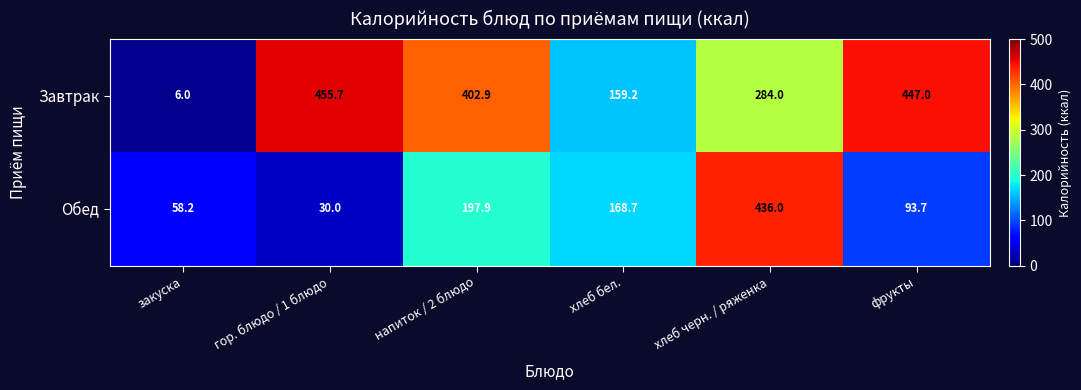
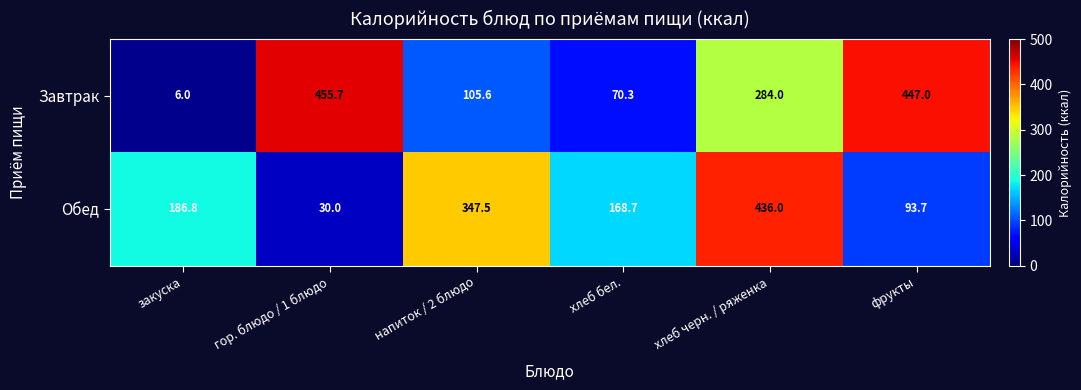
  {
    "Завтрак": {
      "закуска": 6.0,
      "гор. блюдо / 1 блюдо": 455.7,
-     "напиток / 2 блюдо": 402.9,
-     "хлеб бел.": 159.2,
+     "напиток / 2 блюдо": 105.6,
+     "хлеб бел.": 70.3,
      "хлеб черн. / ряженка": 284.0,
      "фрукты": 447.0
    },
    "Обед": {
-     "закуска": 58.2,
+     "закуска": 186.8,
      "гор. блюдо / 1 блюдо": 30.0,
-     "напиток / 2 блюдо": 197.9,
+     "напиток / 2 блюдо": 347.5,
      "хлеб бел.": 168.7,
      "хлеб черн. / ряженка": 436.0,
      "фрукты": 93.7
    }
  }
